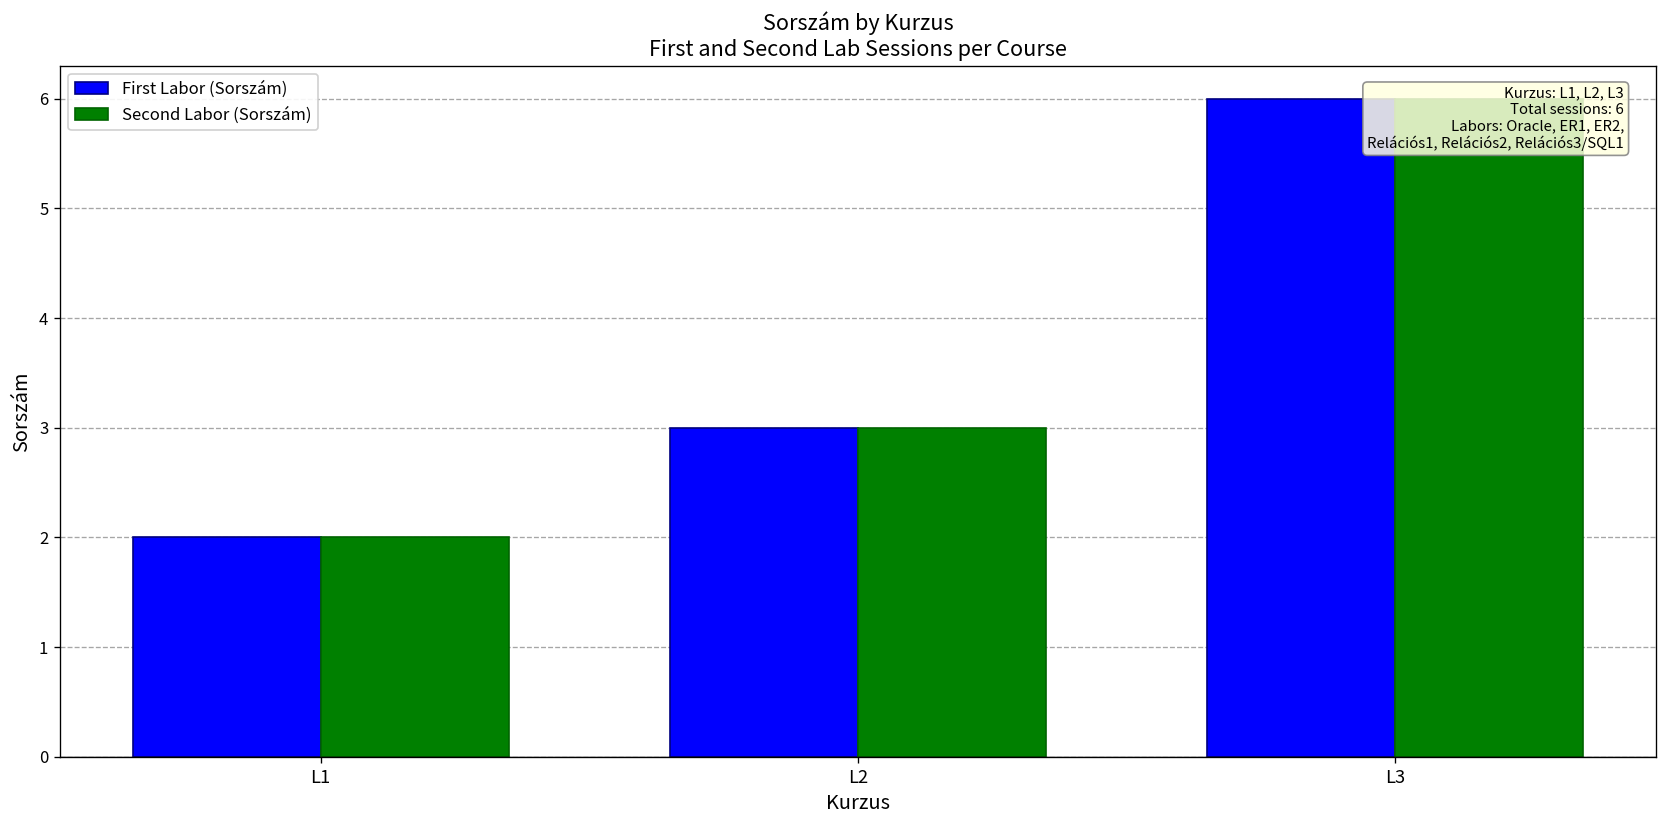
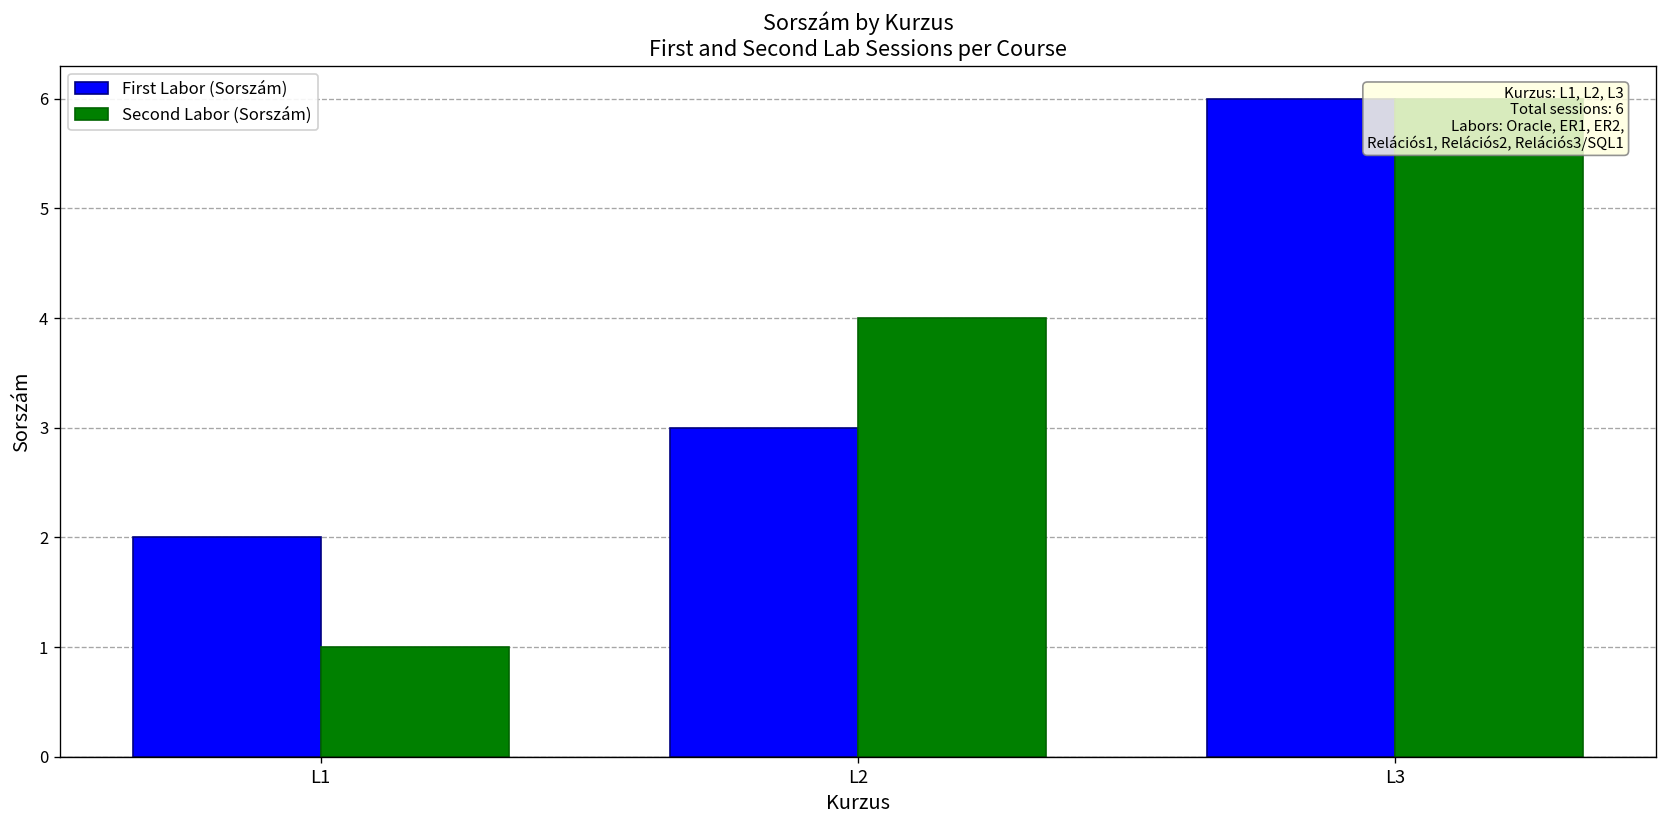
  {
    "First Labor (Sorszám)": {
      "L1": 2,
      "L2": 3,
      "L3": 6
    },
    "Second Labor (Sorszám)": {
-     "L1": 2,
-     "L2": 3
+     "L1": 1,
+     "L2": 4
    }
  }
